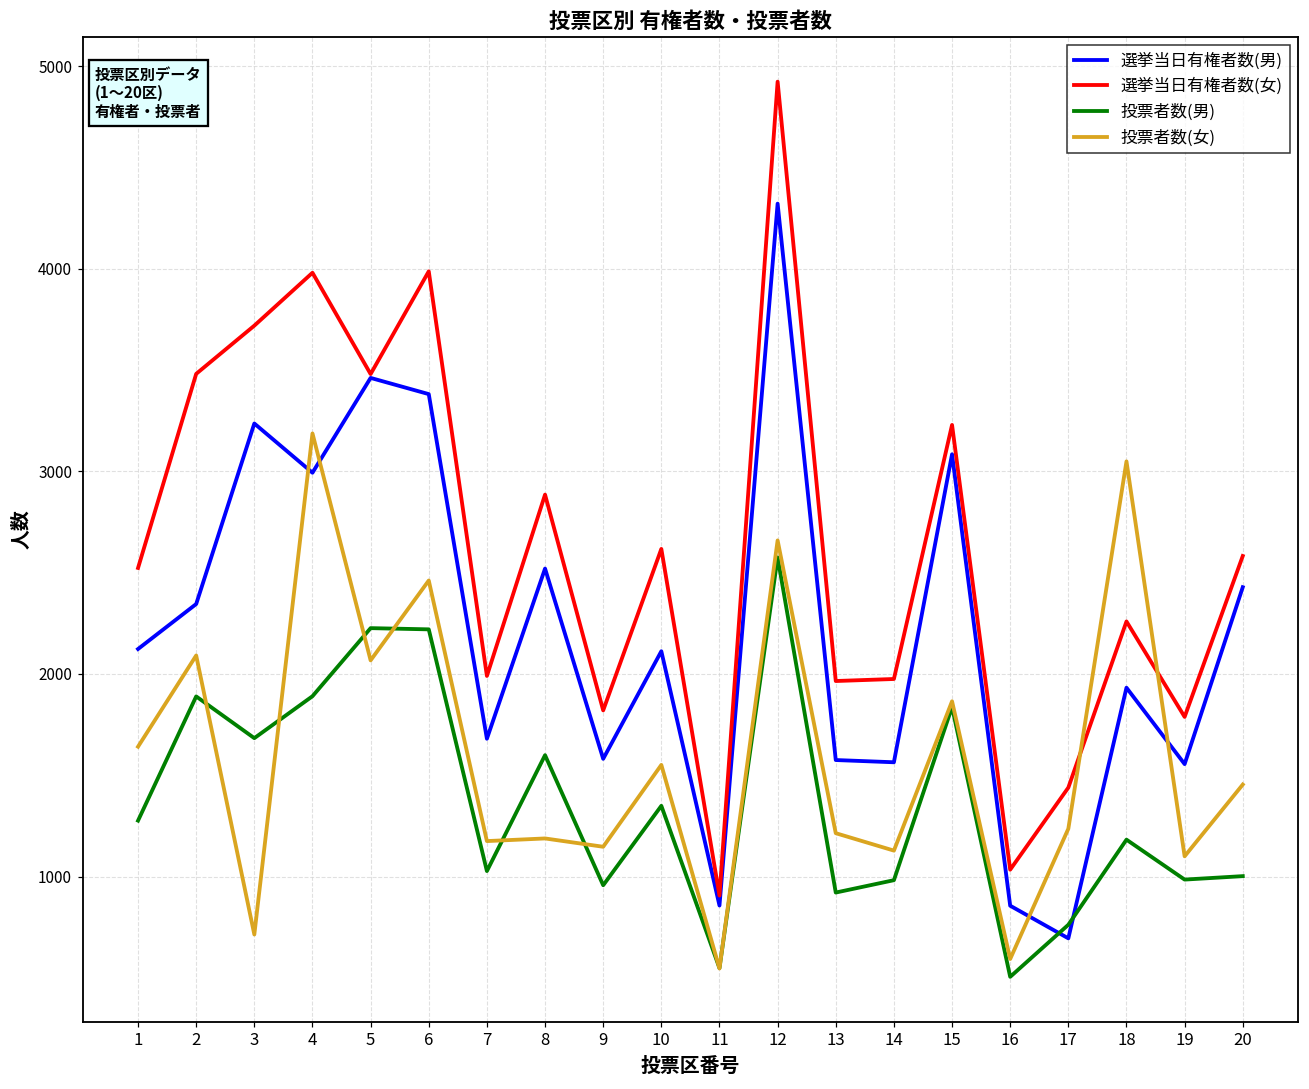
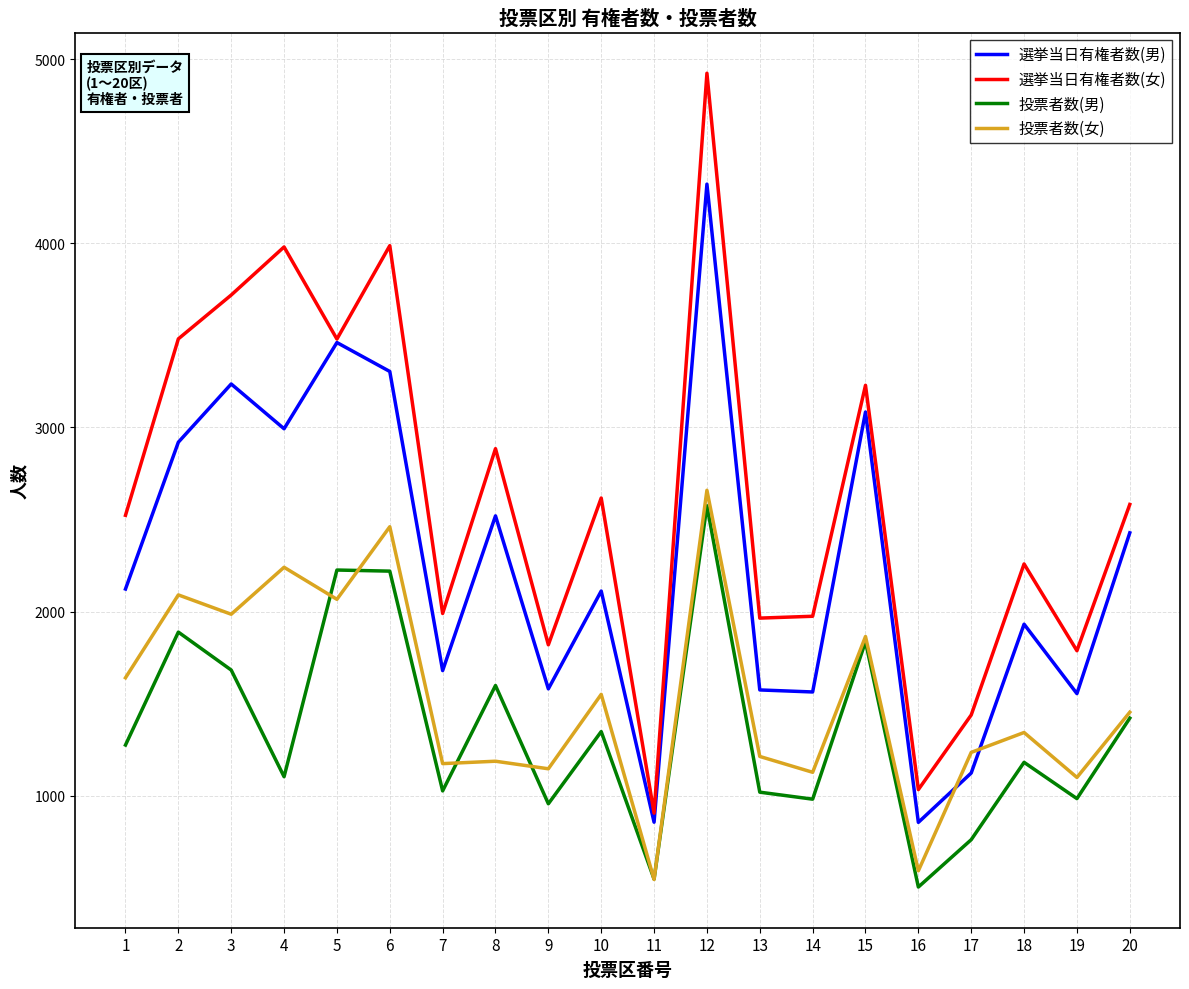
  {
    "選挙当日有権者数(男)": {
      "1": 2120,
-     "2": 2350,
+     "2": 2920,
      "3": 3240,
      "4": 2990,
      "5": 3460,
-     "6": 3380,
+     "6": 3300,
      "7": 1680,
      "8": 2520,
      "9": 1580,
      "10": 2110,
      "11": 860,
      "12": 4320,
      "13": 1580,
      "14": 1560,
      "15": 3080,
      "16": 860,
-     "17": 700,
+     "17": 1120,
      "18": 1930,
      "19": 1560,
      "20": 2430
    },
    "選挙当日有権者数(女)": {
      "1": 2520,
      "2": 3480,
      "3": 3720,
      "4": 3980,
      "5": 3480,
      "6": 3990,
      "7": 1990,
      "8": 2890,
      "9": 1820,
      "10": 2620,
      "11": 910,
      "12": 4920,
      "13": 1970,
      "14": 1980,
      "15": 3230,
      "16": 1030,
      "17": 1440,
      "18": 2260,
      "19": 1790,
      "20": 2580
    },
    "投票者数(男)": {
      "1": 1280,
      "2": 1890,
      "3": 1680,
-     "4": 1890,
+     "4": 1100,
      "5": 2230,
      "6": 2220,
      "7": 1030,
      "8": 1600,
      "9": 960,
      "10": 1350,
      "12": 2580,
-     "13": 920,
+     "13": 1020,
      "14": 980,
      "15": 1840,
      "16": 510,
      "17": 760,
      "18": 1180,
      "19": 990,
-     "20": 1000
+     "20": 1420
    },
    "投票者数(女)": {
      "1": 1640,
      "2": 2090,
-     "3": 710,
-     "4": 3190,
+     "3": 1990,
+     "4": 2240,
      "5": 2070,
      "6": 2460,
      "7": 1180,
      "8": 1190,
      "9": 1150,
      "10": 1550,
      "12": 2660,
      "13": 1210,
      "14": 1130,
      "15": 1870,
      "16": 590,
      "17": 1240,
-     "18": 3050,
+     "18": 1340,
      "19": 1100,
      "20": 1450
    }
  }
